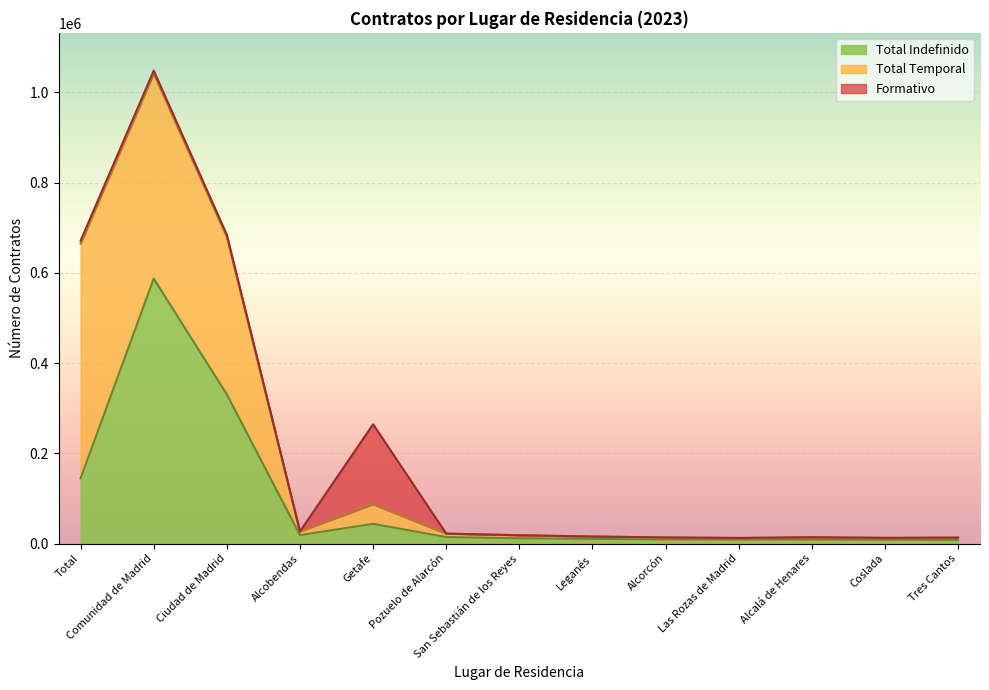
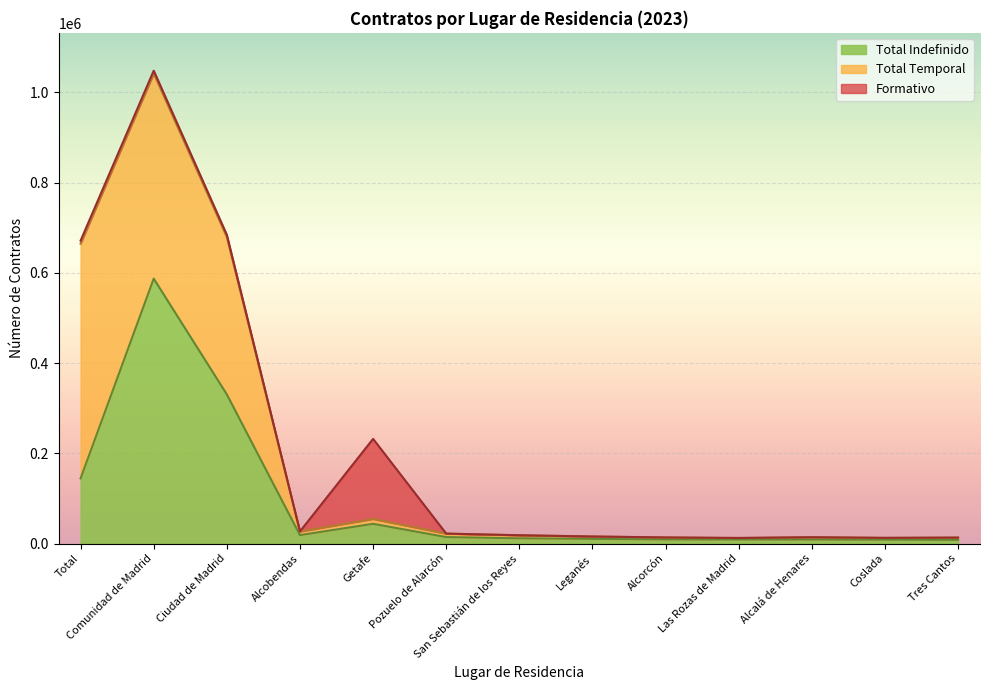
  {
    "Total Indefinido": {
      "Total": 140000,
      "Comunidad de Madrid": 590000,
      "Ciudad de Madrid": 330000,
      "Alcobendas": 20000,
      "Getafe": 40000,
      "Pozuelo de Alarcón": 10000,
      "San Sebastián de los Reyes": 10000
    },
    "Total Temporal": {
      "Total": 520000,
      "Comunidad de Madrid": 450000,
-     "Getafe": 40000
+     "Getafe": 10000
    },
    "Formativo": {
      "Total": 10000,
      "Comunidad de Madrid": 10000,
      "Getafe": 180000
    }
  }
